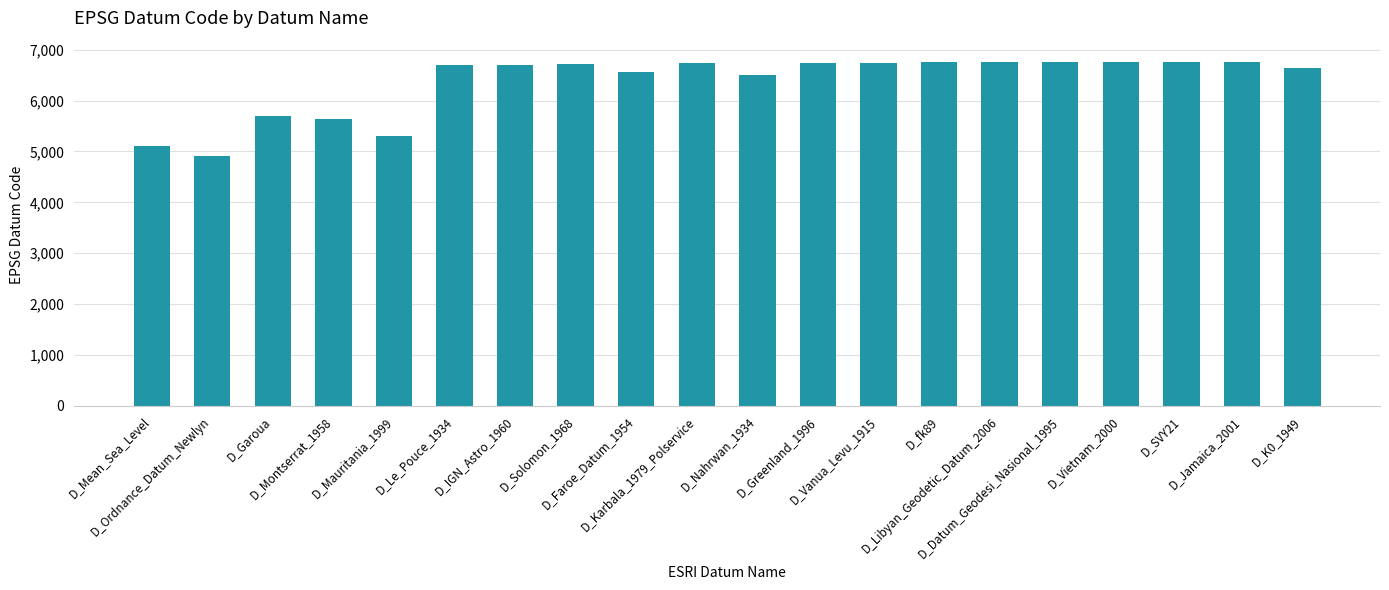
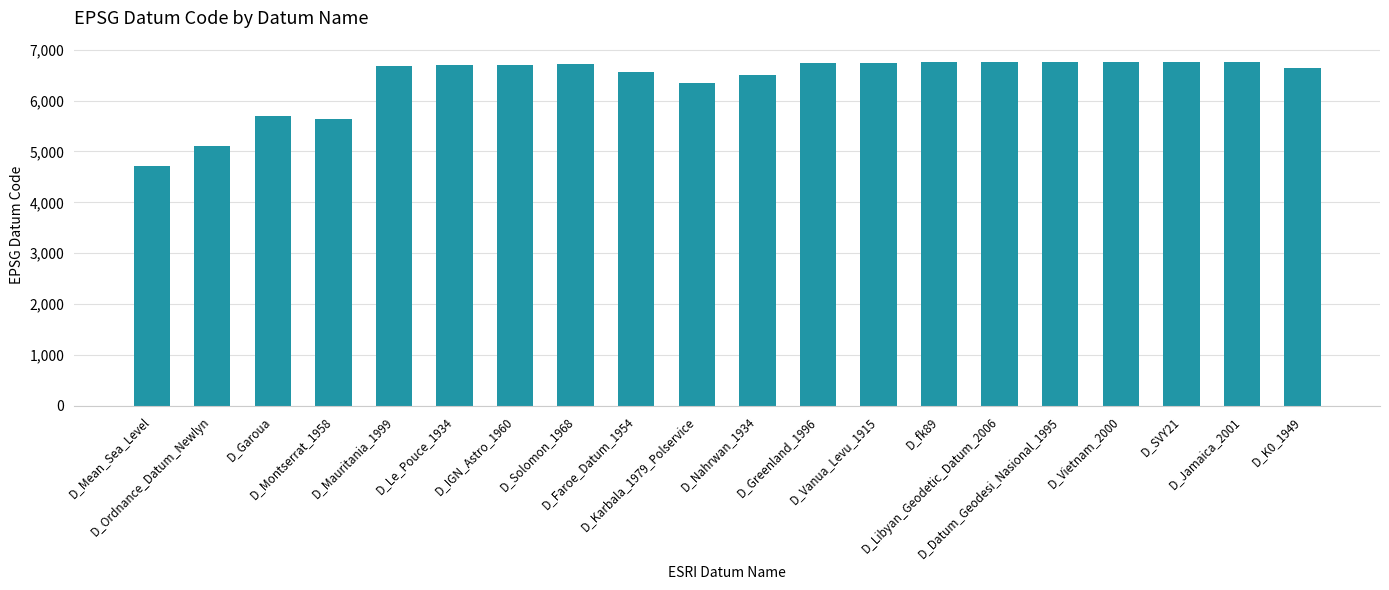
  {
-   "D_Mean_Sea_Level": "5,100",
-   "D_Ordnance_Datum_Newlyn": "4,900",
+   "D_Mean_Sea_Level": "4,700",
+   "D_Ordnance_Datum_Newlyn": "5,100",
    "D_Garoua": "5,700",
    "D_Montserrat_1958": "5,600",
-   "D_Mauritania_1999": "5,300",
+   "D_Mauritania_1999": "6,700",
    "D_Le_Pouce_1934": "6,700",
    "D_IGN_Astro_1960": "6,700",
    "D_Solomon_1968": "6,700",
    "D_Faroe_Datum_1954": "6,600",
-   "D_Karbala_1979_Polservice": "6,700",
+   "D_Karbala_1979_Polservice": "6,300",
    "D_Nahrwan_1934": "6,500",
    "D_Greenland_1996": "6,700",
    "D_Vanua_Levu_1915": "6,700",
    "D_fk89": "6,800",
    "D_Libyan_Geodetic_Datum_2006": "6,800",
    "D_Datum_Geodesi_Nasional_1995": "6,800",
    "D_Vietnam_2000": "6,800",
    "D_SVY21": "6,800",
    "D_Jamaica_2001": "6,800",
    "D_K0_1949": "6,600"
  }
